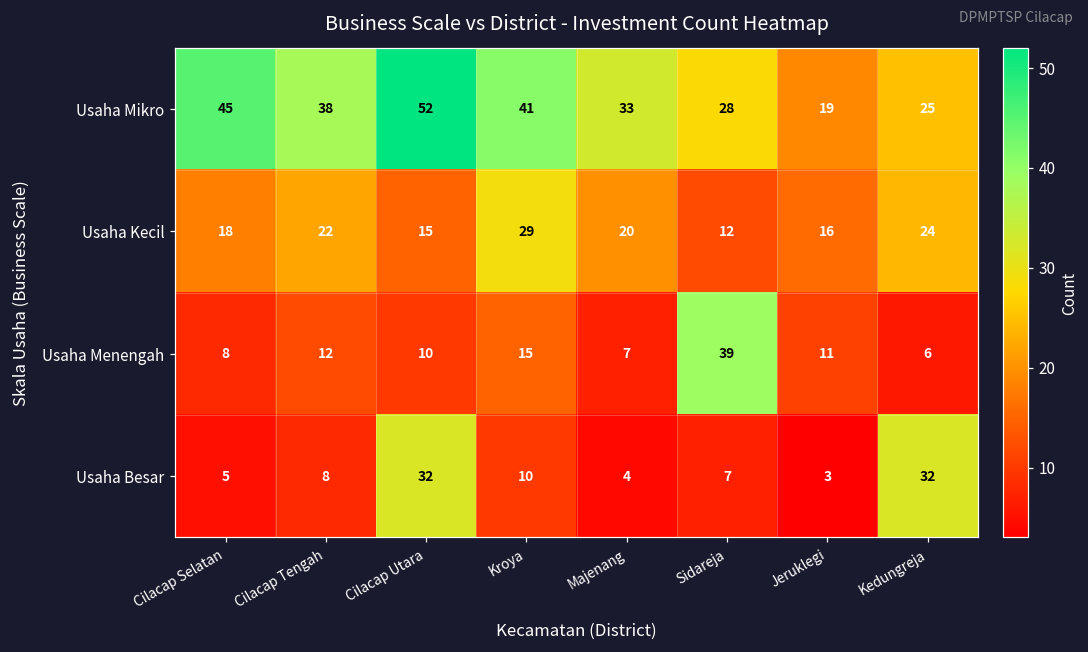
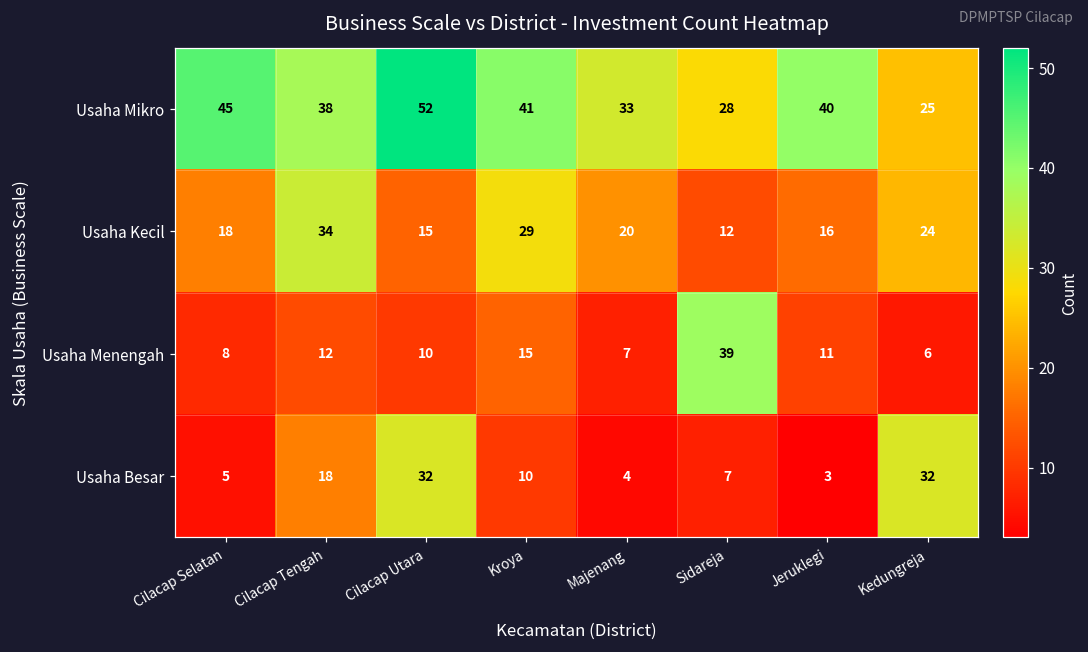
  {
    "Usaha Mikro": {
      "Cilacap Selatan": 45,
      "Cilacap Tengah": 38,
      "Cilacap Utara": 52,
      "Kroya": 41,
      "Majenang": 33,
      "Sidareja": 28,
-     "Jeruklegi": 19,
+     "Jeruklegi": 40,
      "Kedungreja": 25
    },
    "Usaha Kecil": {
      "Cilacap Selatan": 18,
-     "Cilacap Tengah": 22,
+     "Cilacap Tengah": 34,
      "Cilacap Utara": 15,
      "Kroya": 29,
      "Majenang": 20,
      "Sidareja": 12,
      "Jeruklegi": 16,
      "Kedungreja": 24
    },
    "Usaha Menengah": {
      "Cilacap Selatan": 8,
      "Cilacap Tengah": 12,
      "Cilacap Utara": 10,
      "Kroya": 15,
      "Majenang": 7,
      "Sidareja": 39,
      "Jeruklegi": 11,
      "Kedungreja": 6
    },
    "Usaha Besar": {
      "Cilacap Selatan": 5,
-     "Cilacap Tengah": 8,
+     "Cilacap Tengah": 18,
      "Cilacap Utara": 32,
      "Kroya": 10,
      "Majenang": 4,
      "Sidareja": 7,
      "Jeruklegi": 3,
      "Kedungreja": 32
    }
  }
